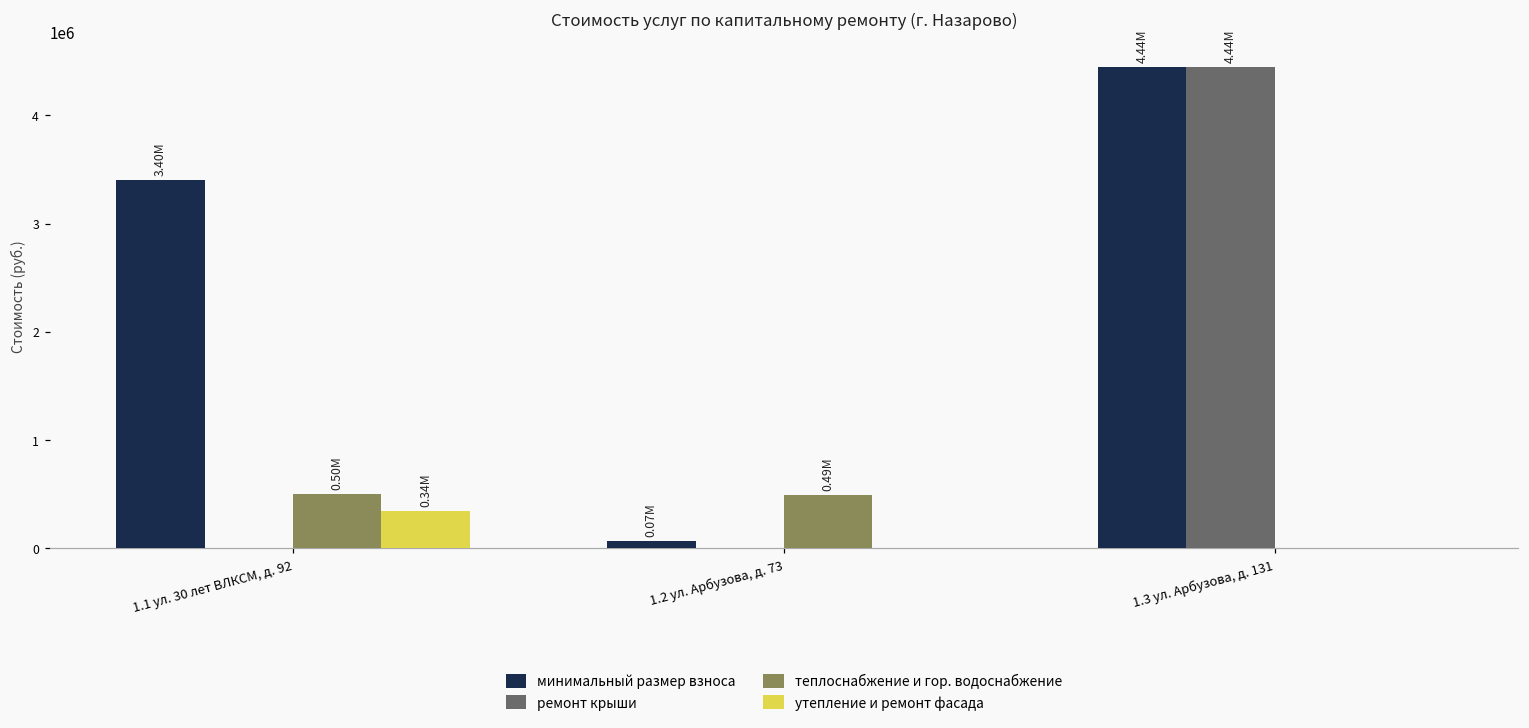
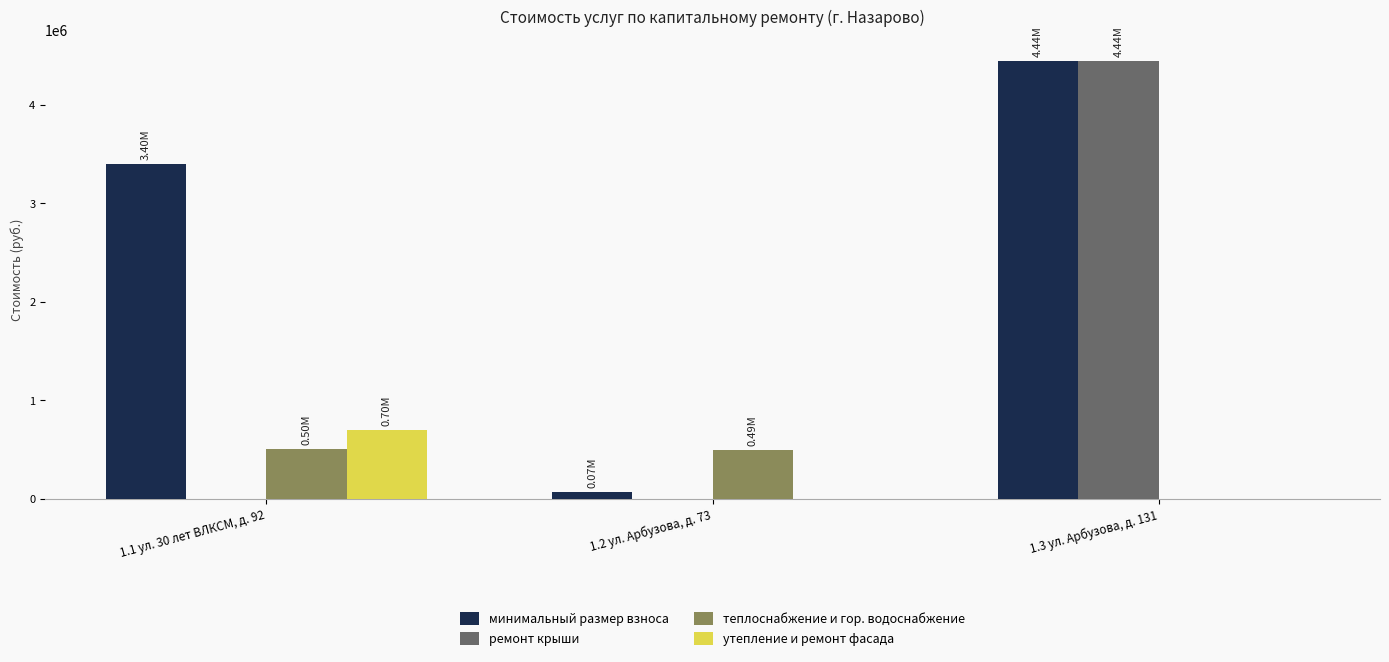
  {
    "минимальный размер взноса": {
      "1.1 ул. 30 лет ВЛКСМ, д. 92": "3.40M",
      "1.2 ул. Арбузова, д. 73": "0.07M",
      "1.3 ул. Арбузова, д. 131": "4.44M"
    },
    "утепление и ремонт фасада": {
-     "1.1 ул. 30 лет ВЛКСМ, д. 92": "0.34M"
+     "1.1 ул. 30 лет ВЛКСМ, д. 92": "0.70M"
    }
  }
